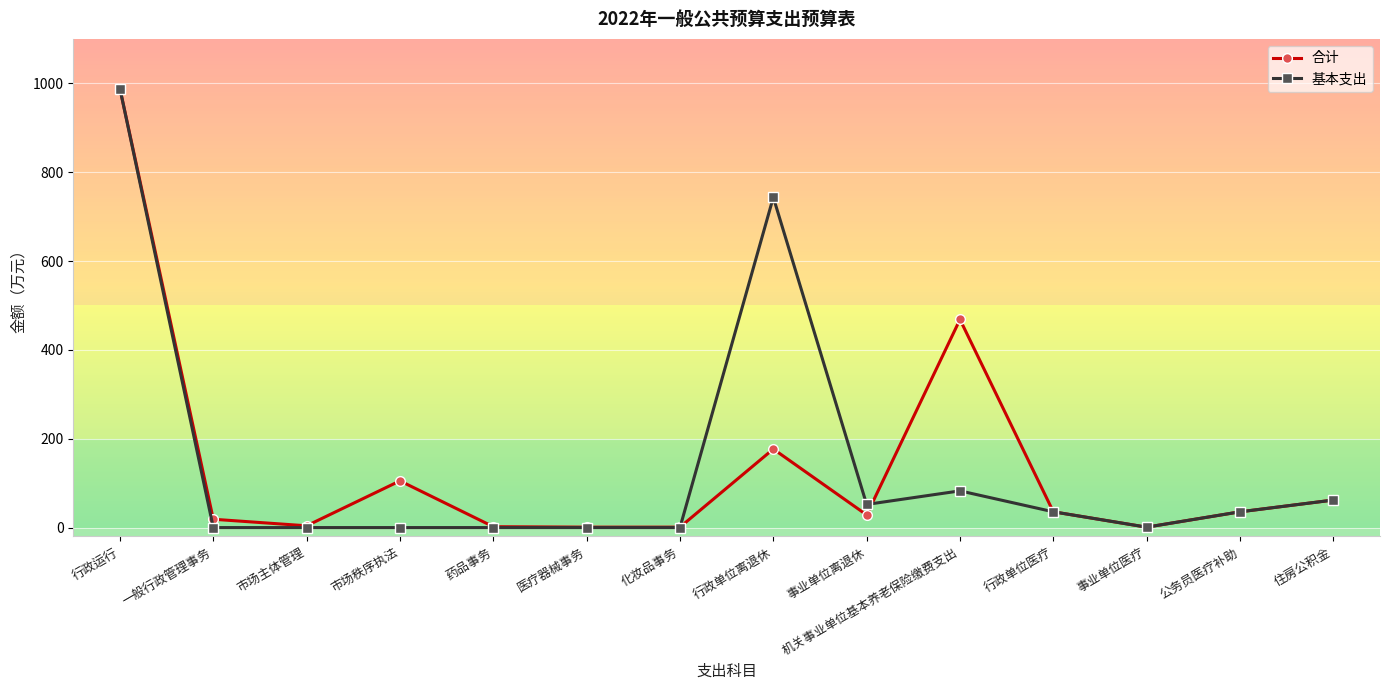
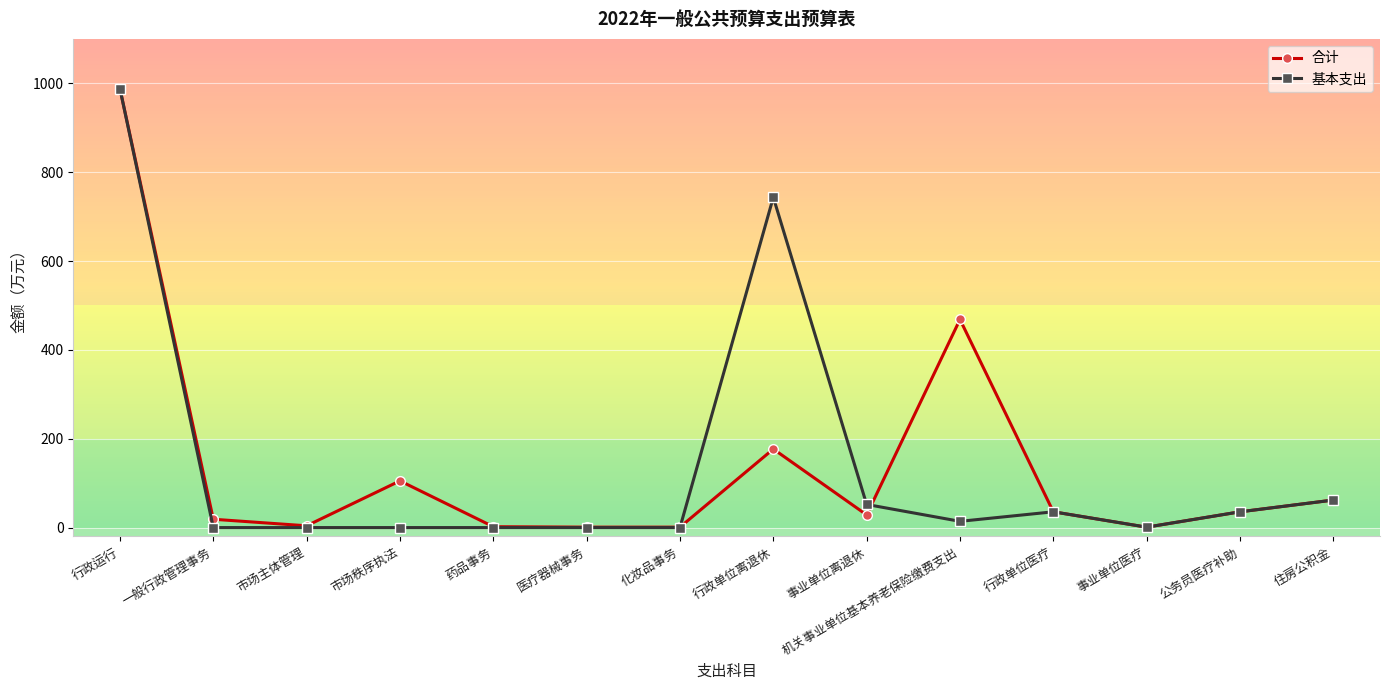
  {
    "合计": {
      "一般行政管理事务": 20,
      "市场秩序执法": 110,
      "行政单位离退休": 180,
      "事业单位离退休": 30,
      "机关事业单位基本养老保险缴费支出": 470
    },
    "基本支出": {
      "一般行政管理事务": 0,
      "市场秩序执法": 0,
      "行政单位离退休": 740,
      "事业单位离退休": 50,
-     "机关事业单位基本养老保险缴费支出": 80
+     "机关事业单位基本养老保险缴费支出": 10
    }
  }
